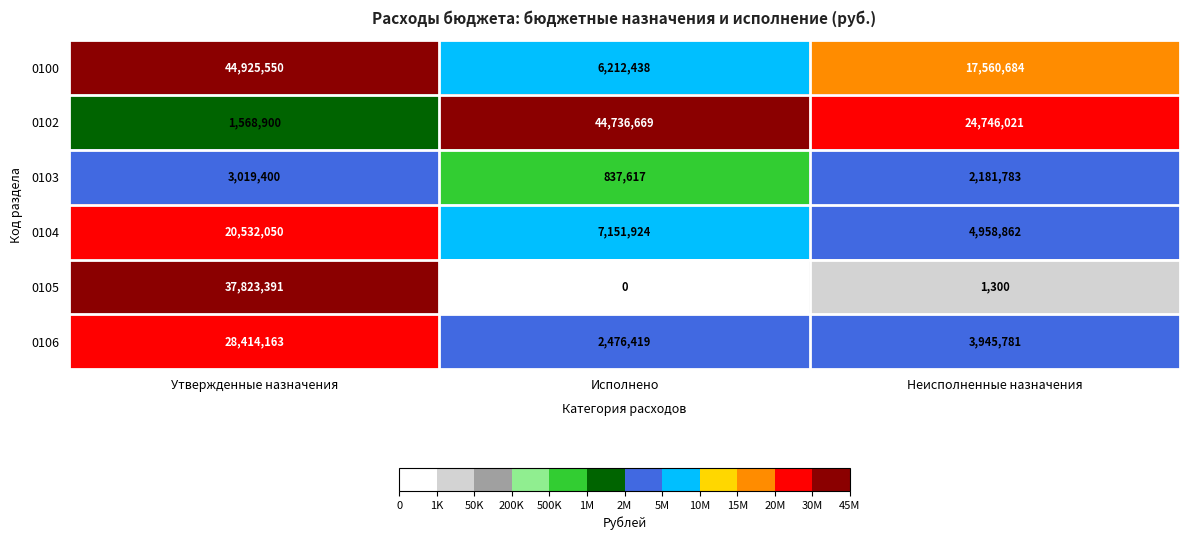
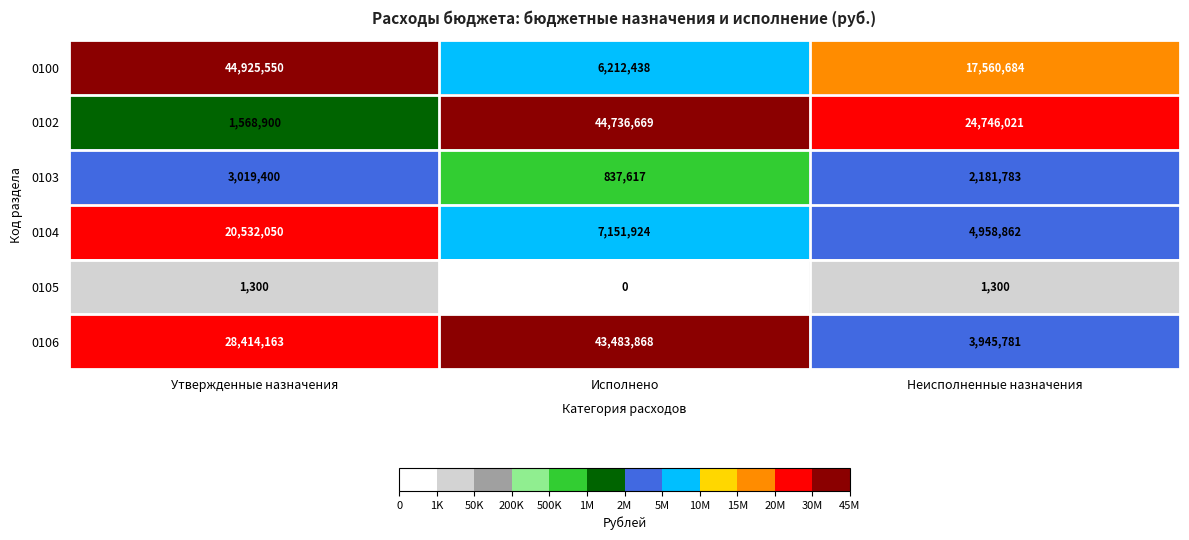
  {
    "0100": {
      "Утвержденные назначения": "44,925,550",
      "Исполнено": "6,212,438",
      "Неисполненные назначения": "17,560,684"
    },
    "0102": {
      "Утвержденные назначения": "1,568,900",
      "Исполнено": "44,736,669",
      "Неисполненные назначения": "24,746,021"
    },
    "0103": {
      "Утвержденные назначения": "3,019,400",
      "Исполнено": "837,617",
      "Неисполненные назначения": "2,181,783"
    },
    "0104": {
      "Утвержденные назначения": "20,532,050",
      "Исполнено": "7,151,924",
      "Неисполненные назначения": "4,958,862"
    },
    "0105": {
-     "Утвержденные назначения": "37,823,391",
+     "Утвержденные назначения": "1,300",
      "Исполнено": "0",
      "Неисполненные назначения": "1,300"
    },
    "0106": {
      "Утвержденные назначения": "28,414,163",
-     "Исполнено": "2,476,419",
+     "Исполнено": "43,483,868",
      "Неисполненные назначения": "3,945,781"
    }
  }
